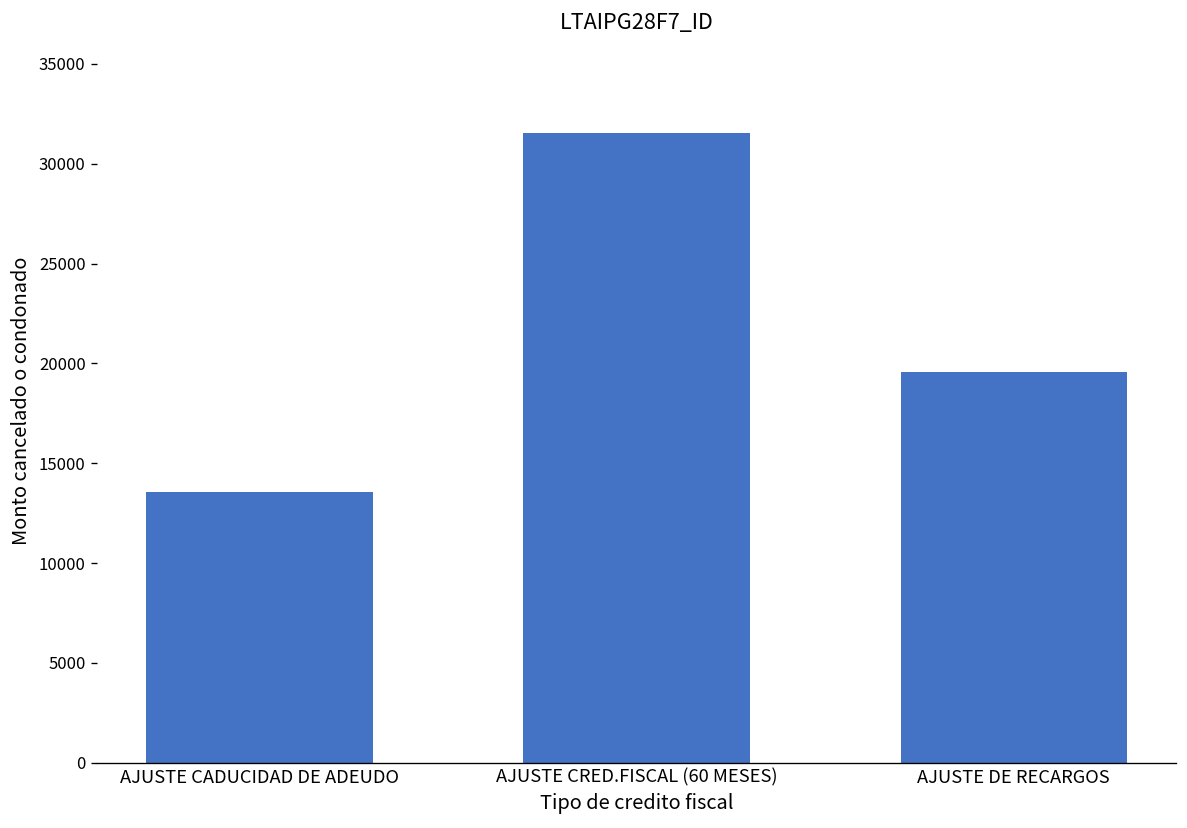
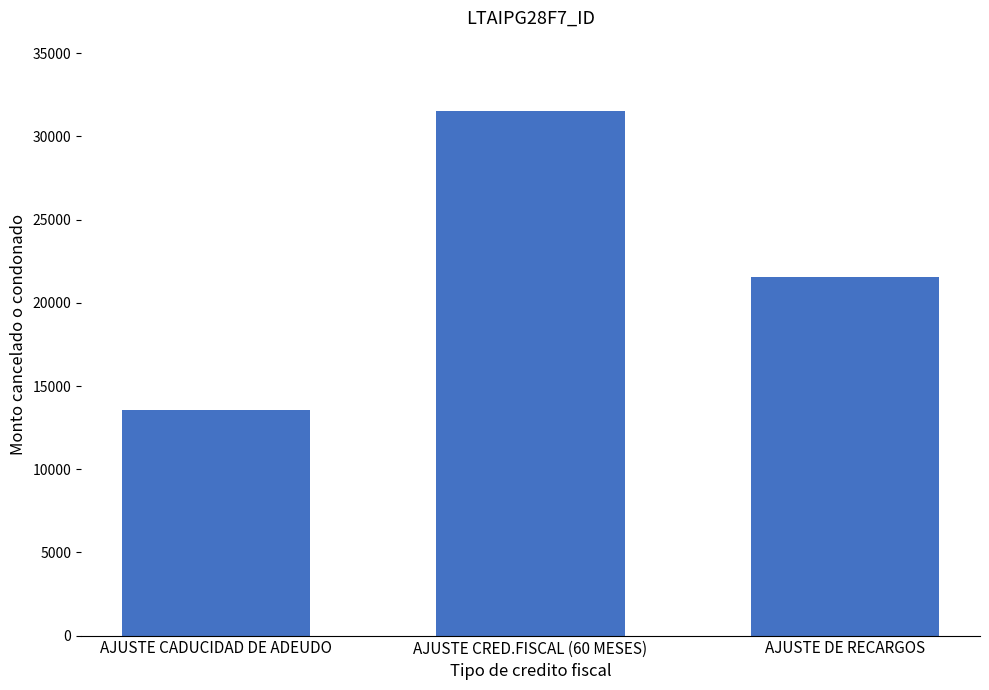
  {
    "AJUSTE CADUCIDAD DE ADEUDO": 13500,
    "AJUSTE CRED.FISCAL (60 MESES)": 31500,
-   "AJUSTE DE RECARGOS": 19600
+   "AJUSTE DE RECARGOS": 21500
  }
